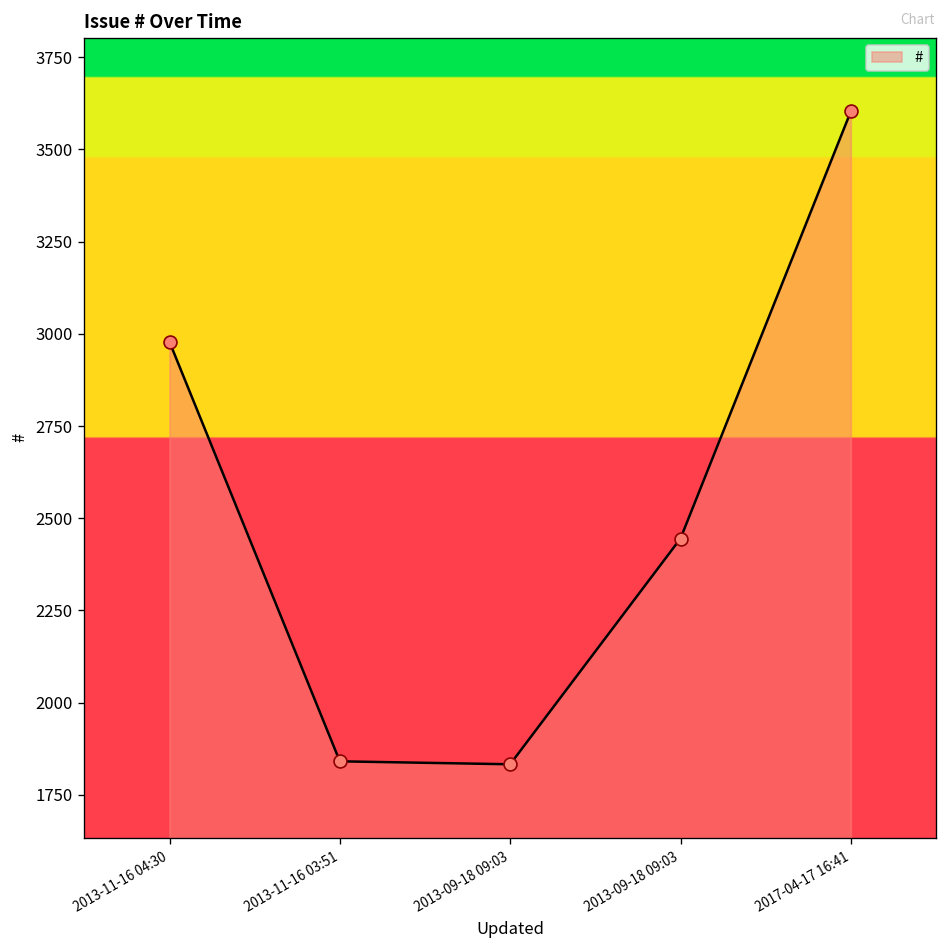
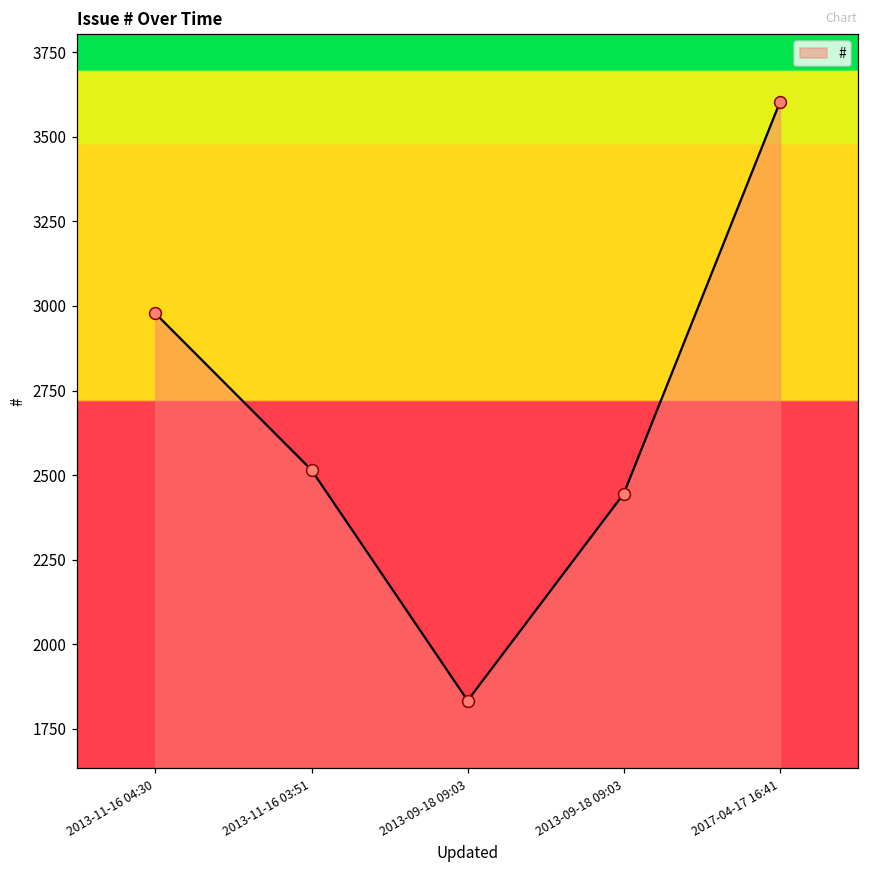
  {
    "2013-11-16 04:30": 2980,
-   "2013-11-16 03:51": 1840,
+   "2013-11-16 03:51": 2520,
    "2017-04-17 16:41": 3600
  }
